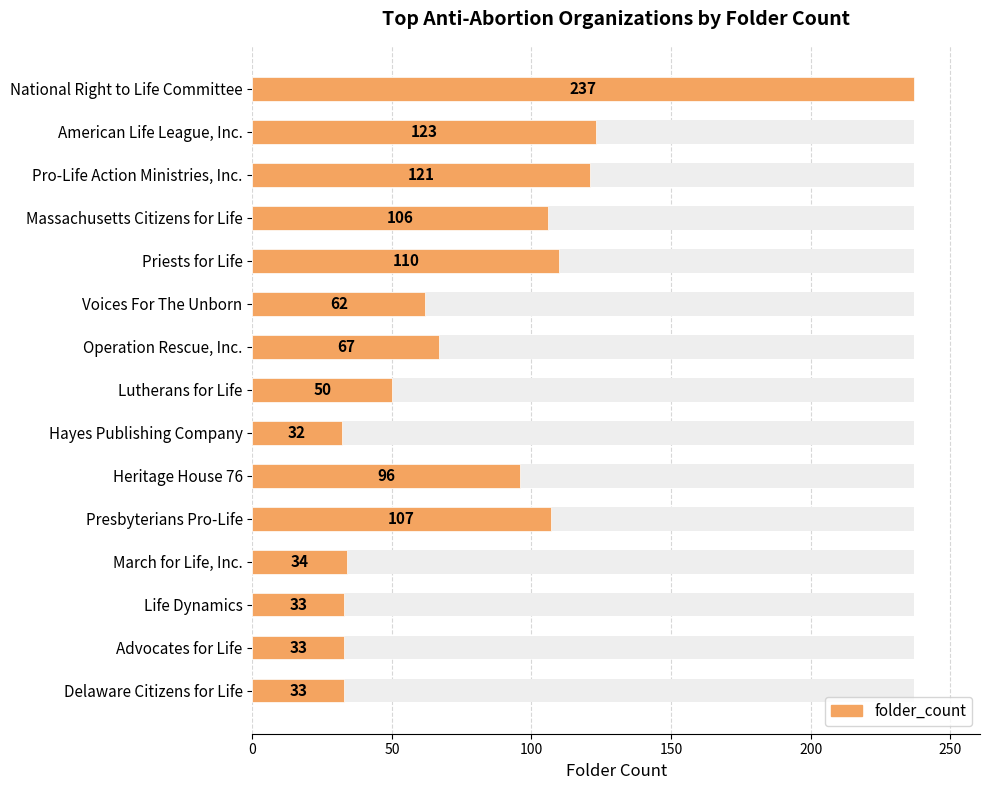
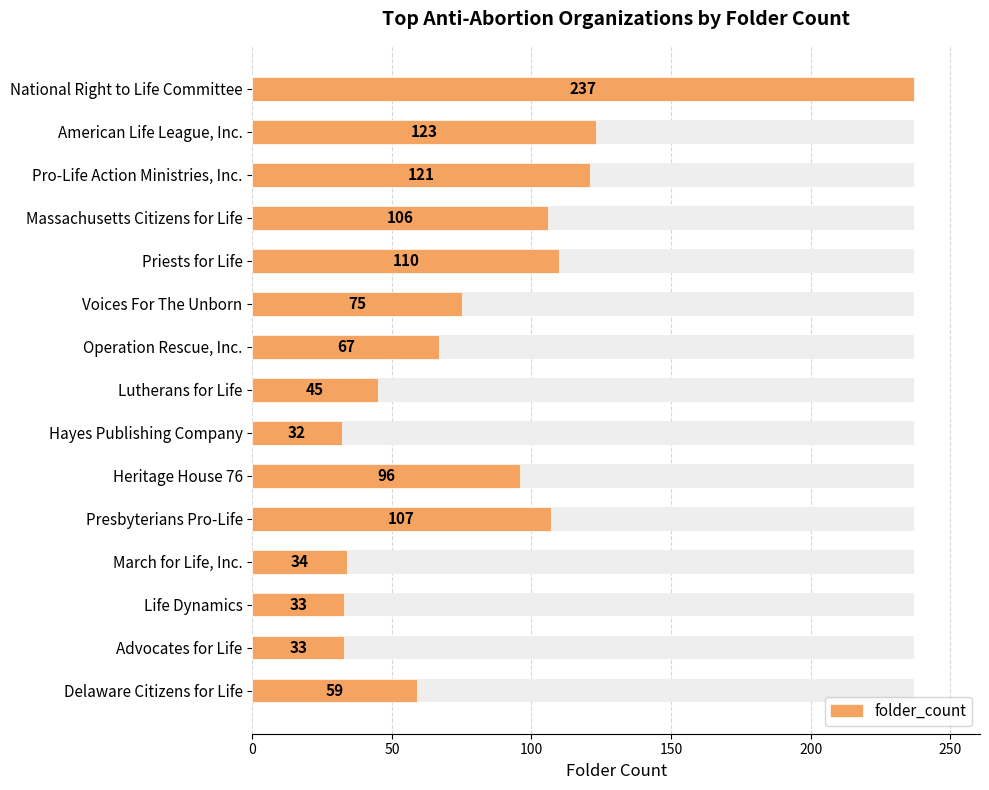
  {
    "folder_count": {
      "National Right to Life Committee": 237,
-     "Voices For The Unborn": 62,
-     "Lutherans for Life": 50,
-     "Delaware Citizens for Life": 33
+     "Voices For The Unborn": 75,
+     "Lutherans for Life": 45,
+     "Delaware Citizens for Life": 59
    }
  }
